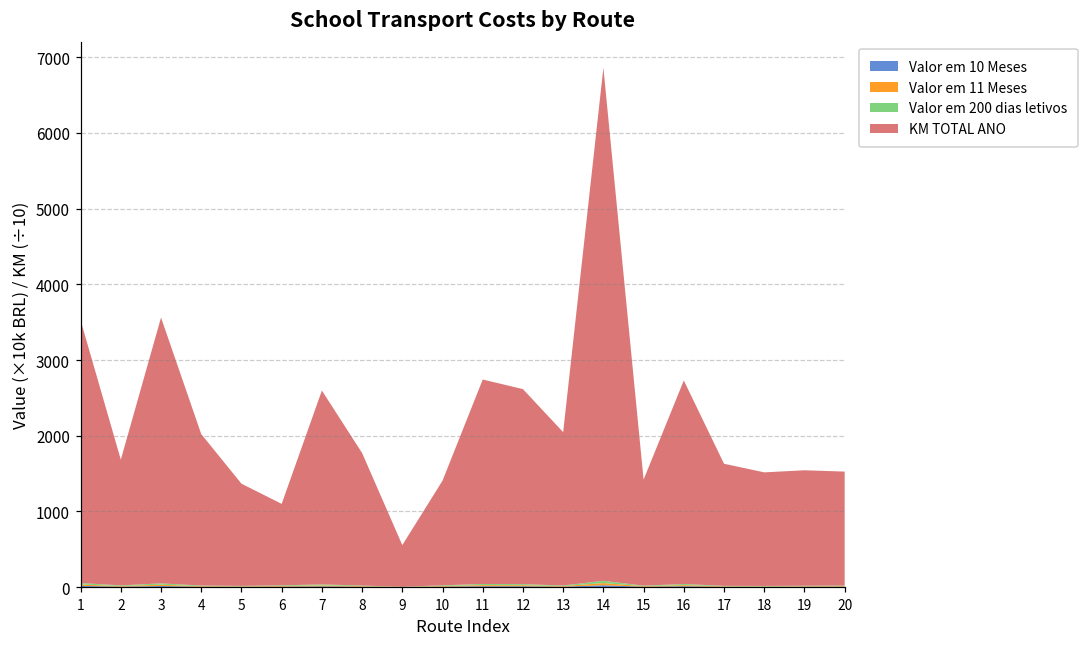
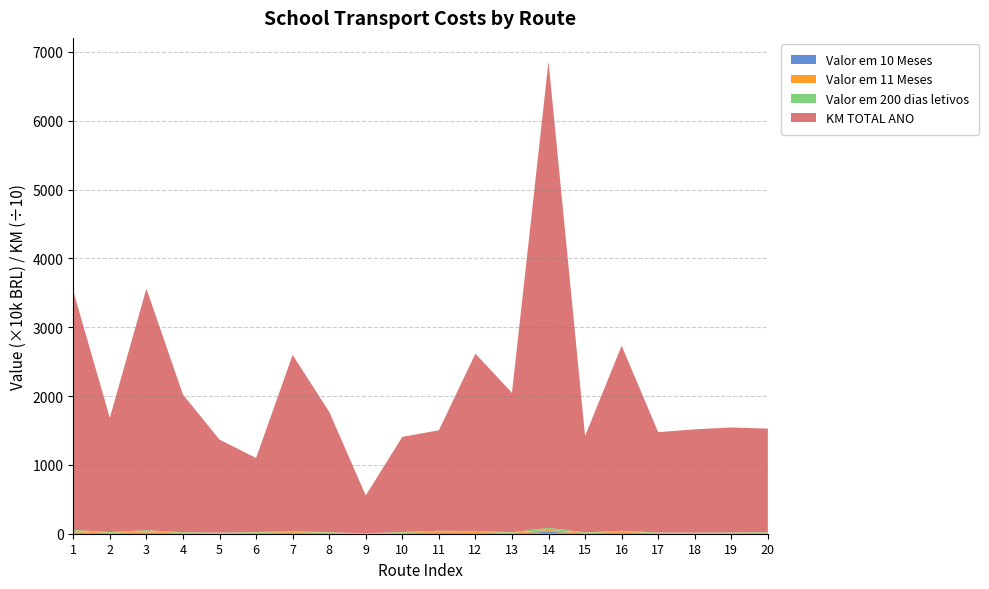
  {
    "KM TOTAL ANO": {
      "1": 3500,
      "2": 1700,
      "3": 3500,
      "4": 2000,
      "5": 1400,
      "6": 1100,
      "7": 2600,
      "8": 1800,
      "9": 600,
      "10": 1400,
-     "11": 2700,
+     "11": 1500,
      "12": 2600,
      "13": 2000,
      "14": 6800,
      "15": 1400,
      "16": 2700,
-     "17": 1600,
+     "17": 1500,
      "18": 1500,
      "19": 1500,
      "20": 1500
    }
  }
